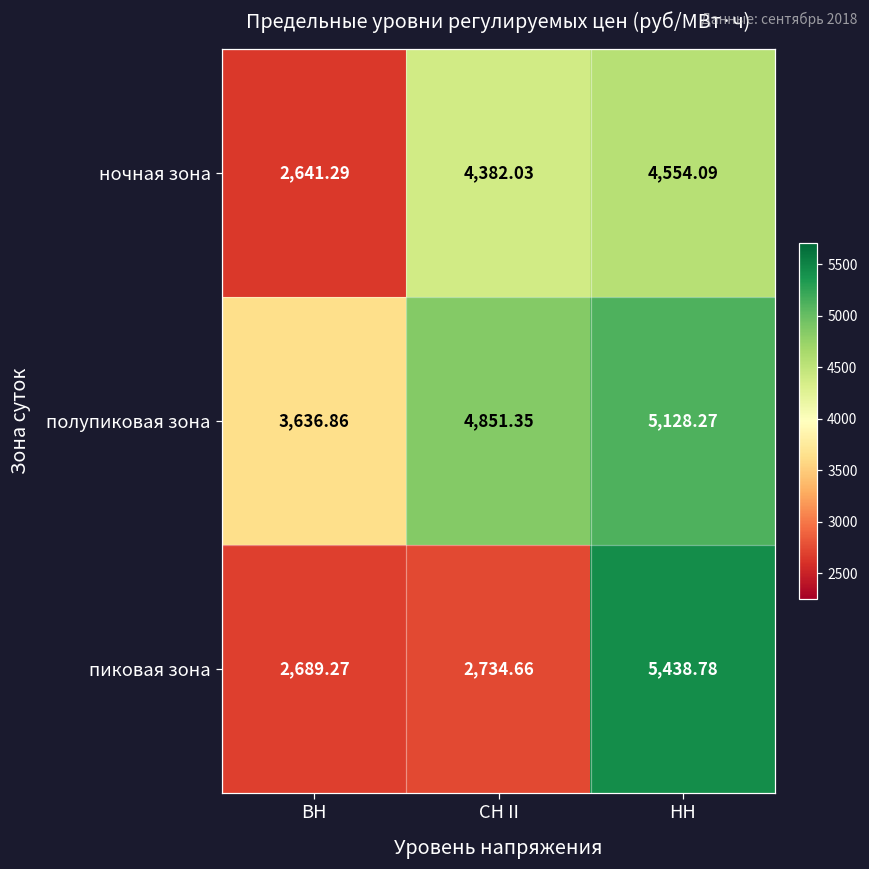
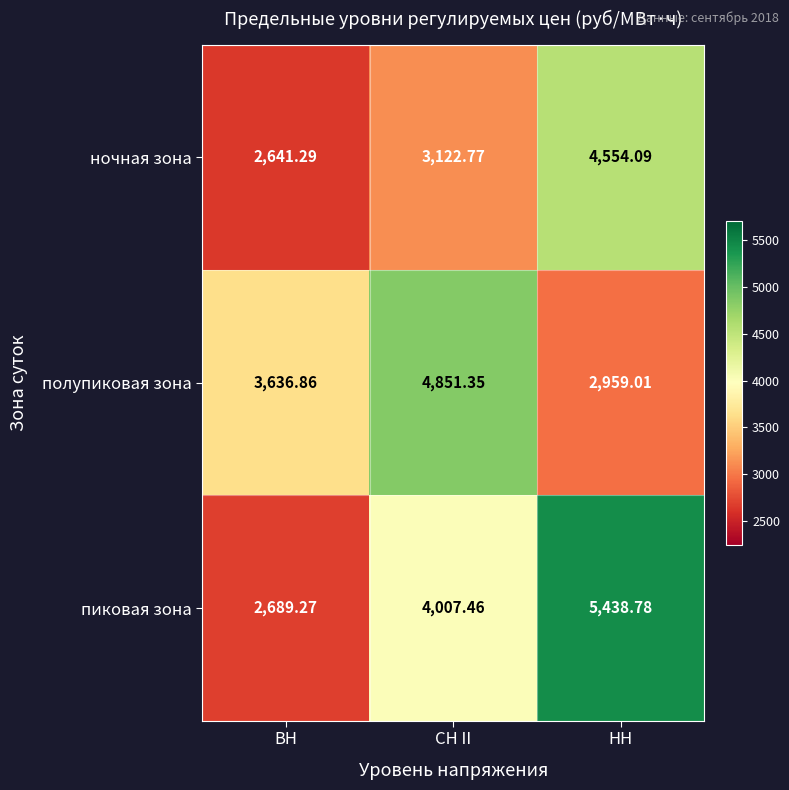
  {
    "ночная зона": {
      "ВН": "2,641.29",
-     "СН II": "4,382.03",
+     "СН II": "3,122.77",
      "НН": "4,554.09"
    },
    "полупиковая зона": {
      "ВН": "3,636.86",
      "СН II": "4,851.35",
-     "НН": "5,128.27"
+     "НН": "2,959.01"
    },
    "пиковая зона": {
      "ВН": "2,689.27",
-     "СН II": "2,734.66",
+     "СН II": "4,007.46",
      "НН": "5,438.78"
    }
  }
